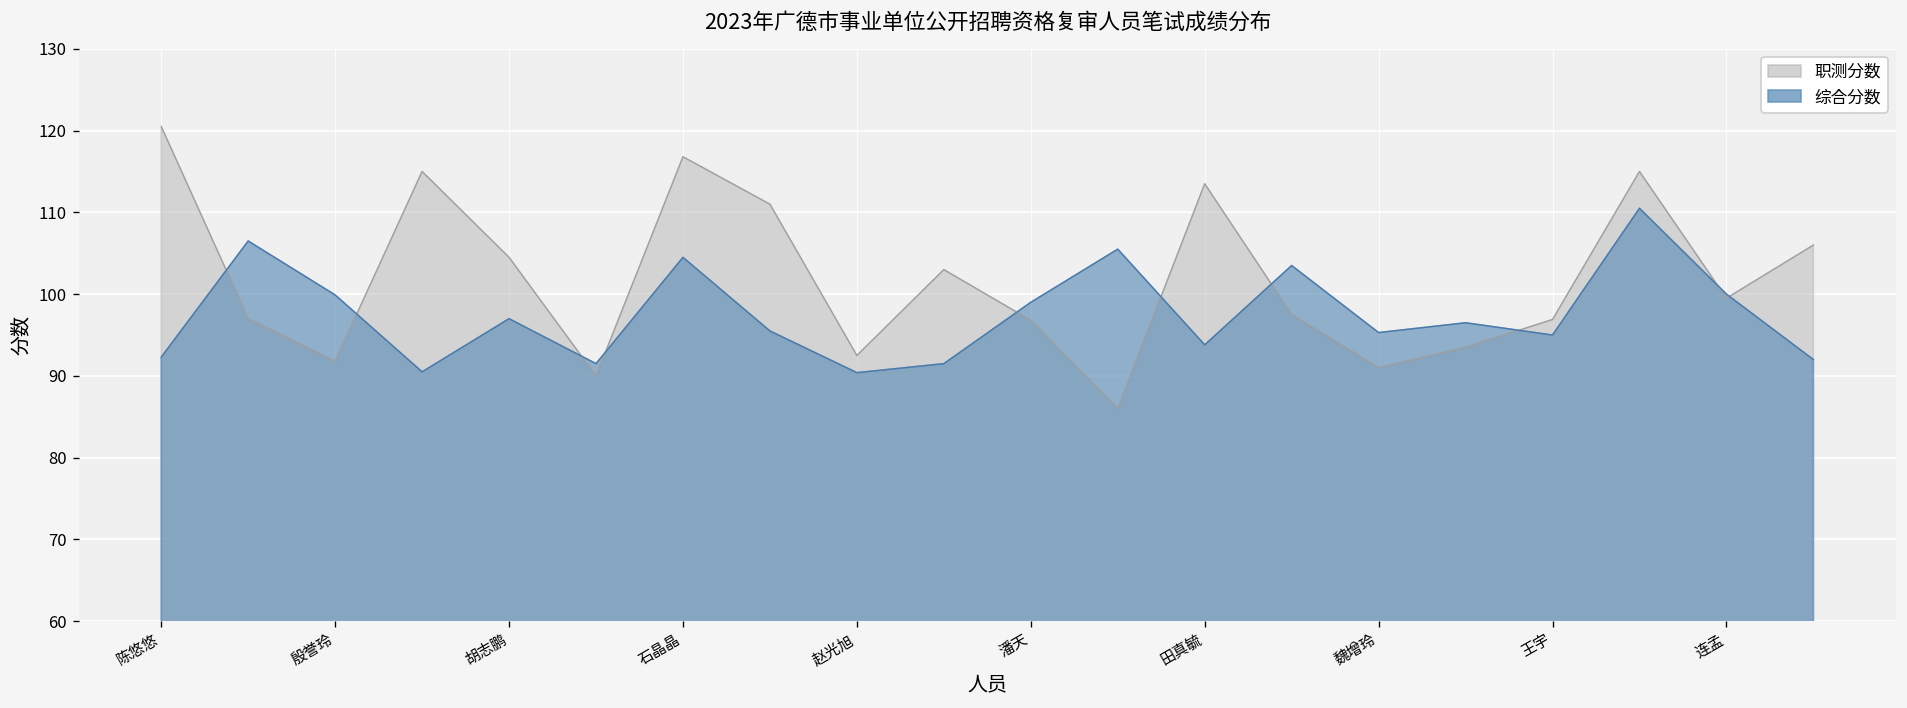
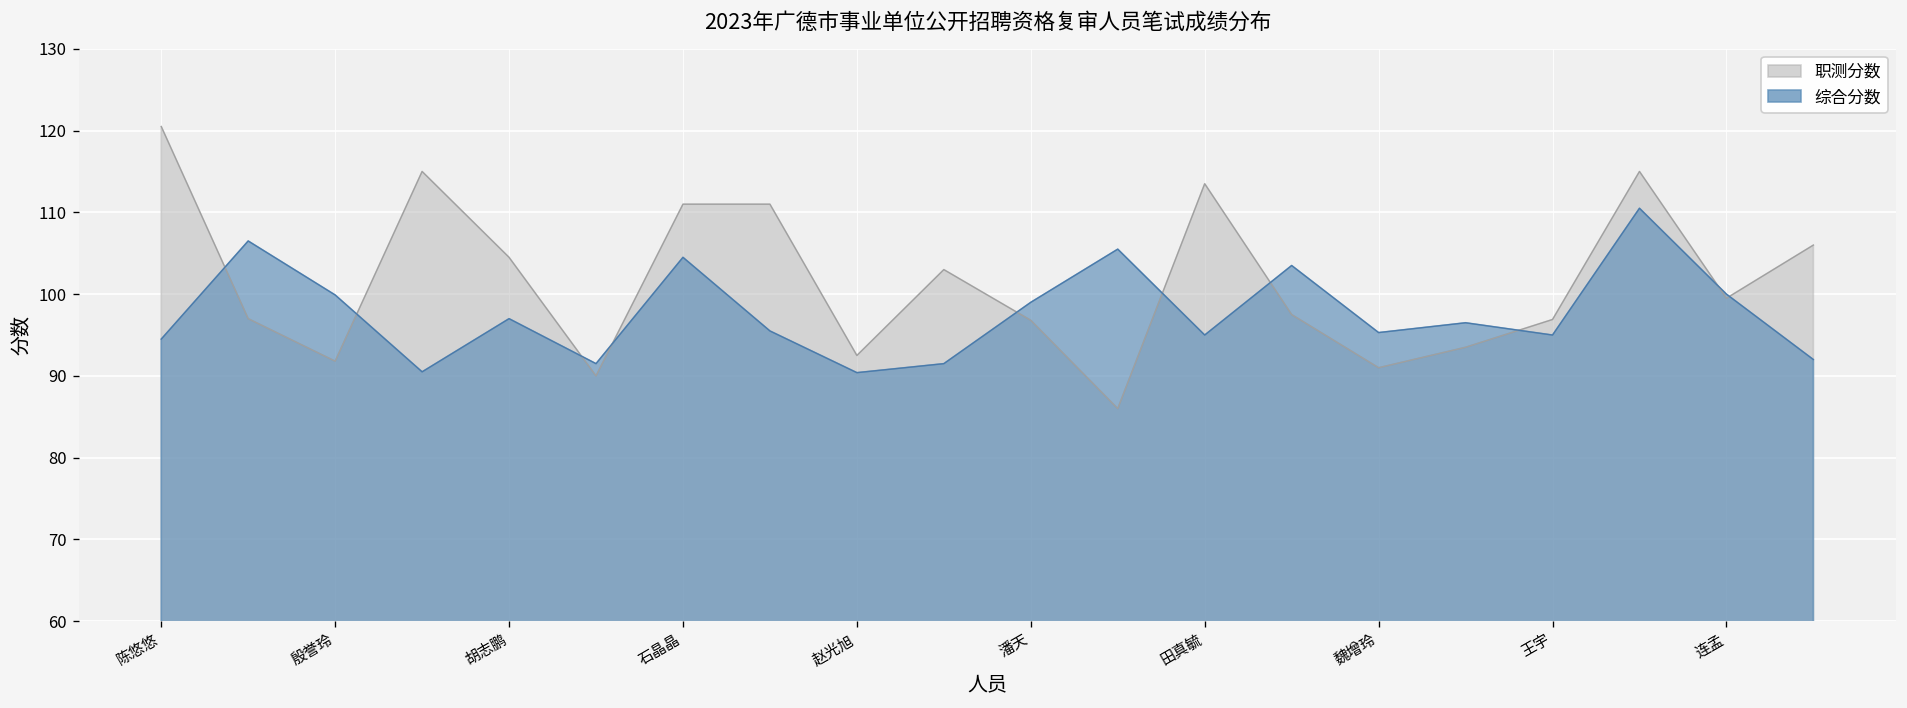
  {
    "职测分数": {
      "陈悠悠": 121,
      "殷誉玲": 92,
      "胡志鹏": 105,
-     "石晶晶": 117,
+     "石晶晶": 111,
      "赵光旭": 93,
      "潘天": 97,
      "田真毓": 114,
      "魏增玲": 91,
      "王宇": 97,
      "连孟": 100
    },
    "综合分数": {
-     "陈悠悠": 92,
+     "陈悠悠": 95,
      "殷誉玲": 100,
      "胡志鹏": 97,
      "石晶晶": 105,
      "赵光旭": 90,
      "潘天": 99,
-     "田真毓": 94,
+     "田真毓": 95,
      "魏增玲": 95,
      "王宇": 95,
      "连孟": 100
    }
  }
